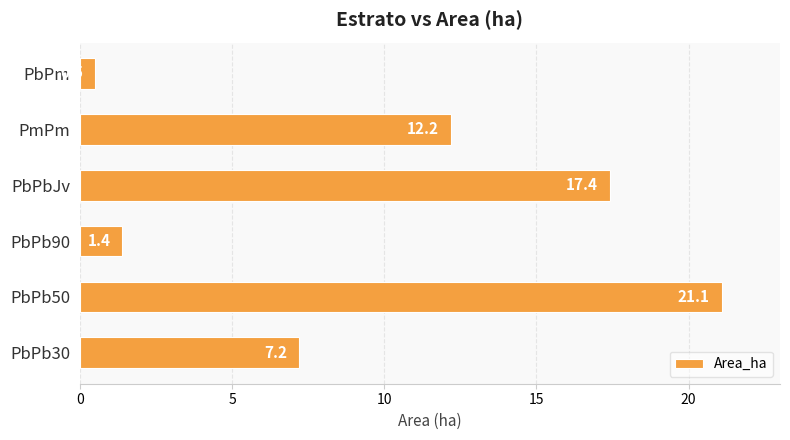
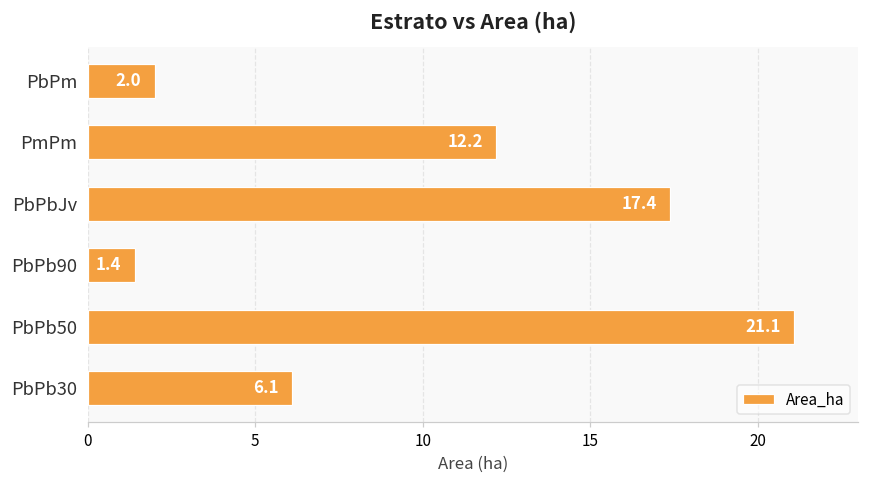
  {
-   "PbPm": 0.5,
+   "PbPm": 2.0,
    "PmPm": 12.2,
    "PbPbJv": 17.4,
    "PbPb90": 1.4,
    "PbPb50": 21.1,
-   "PbPb30": 7.2
+   "PbPb30": 6.1
  }
